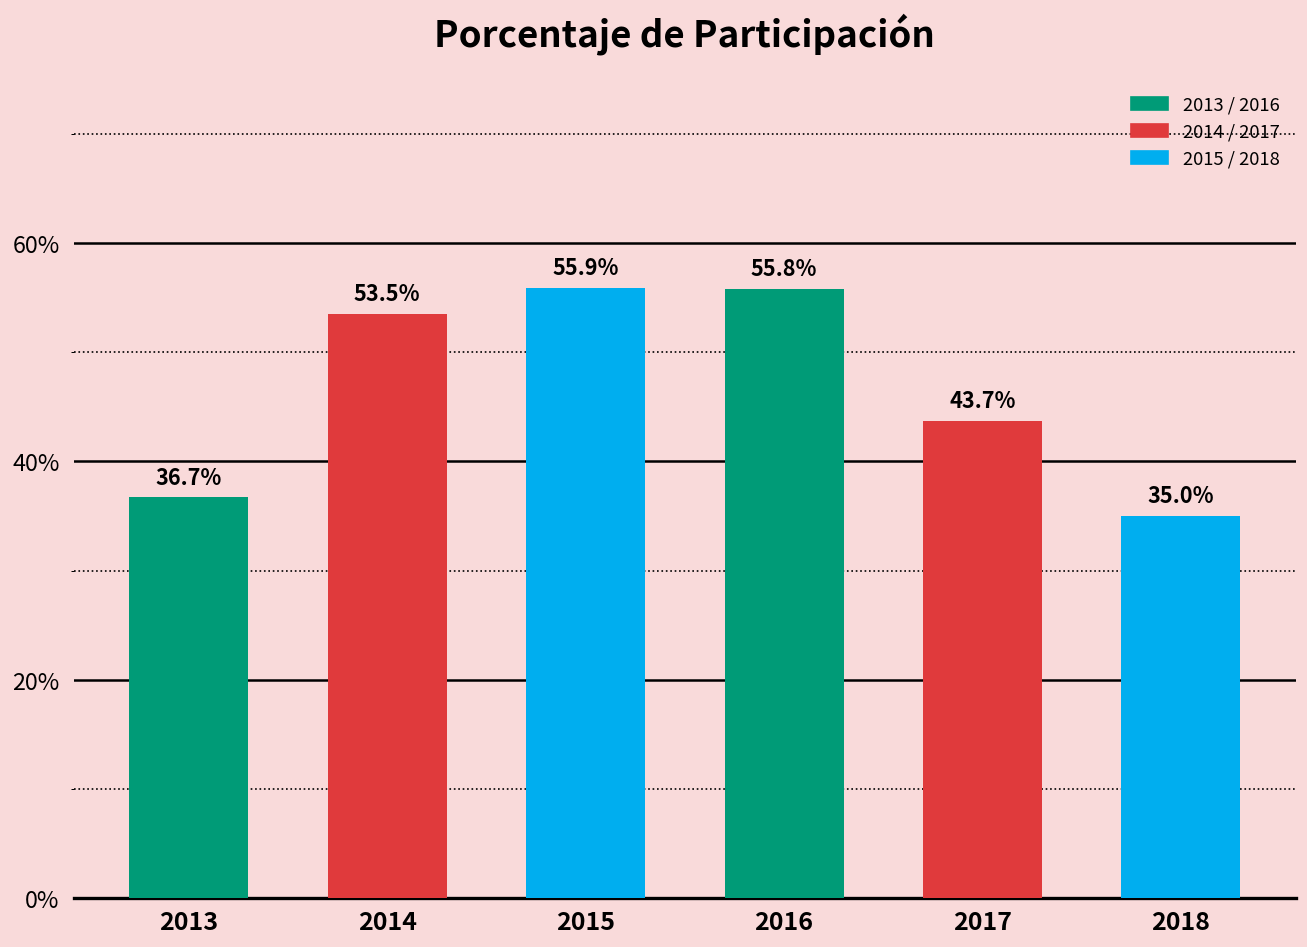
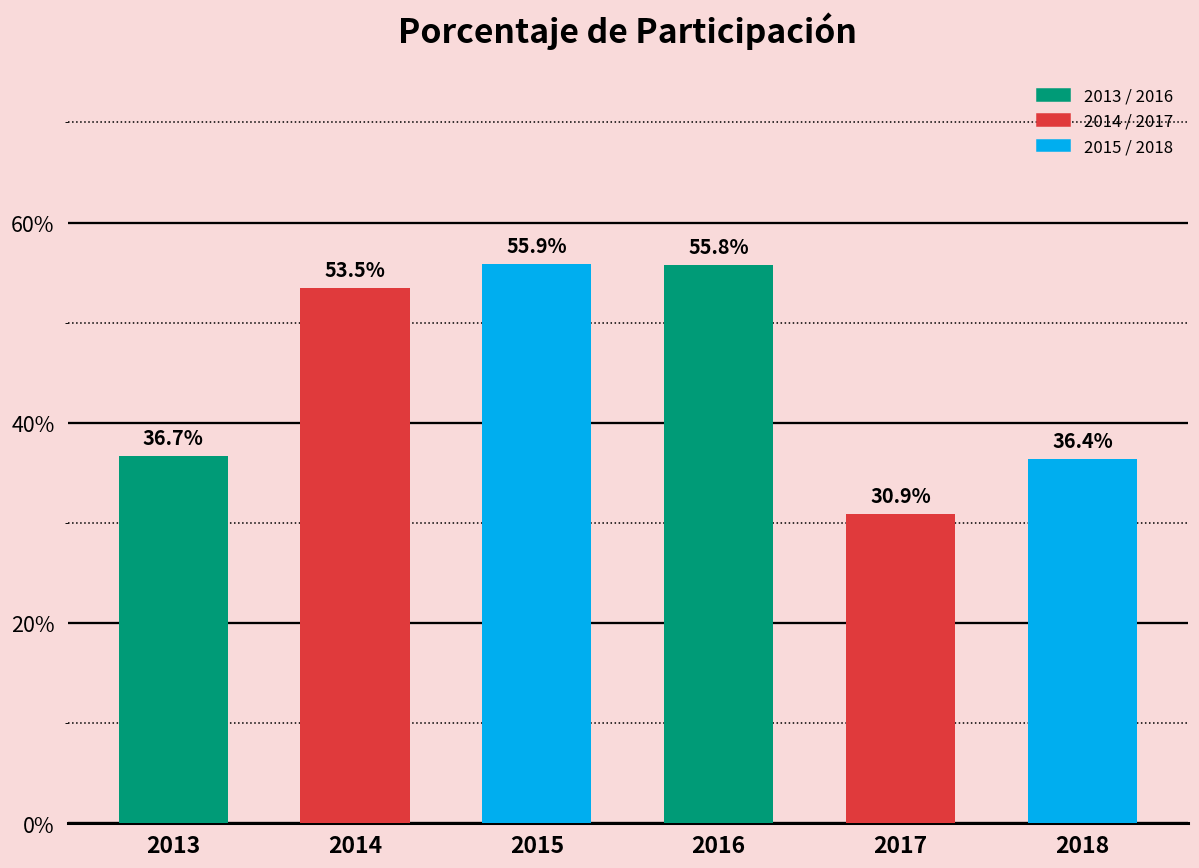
  {
    "2013": "36.7%",
    "2014": "53.5%",
    "2015": "55.9%",
    "2016": "55.8%",
-   "2017": "43.7%",
-   "2018": "35.0%"
+   "2017": "30.9%",
+   "2018": "36.4%"
  }
